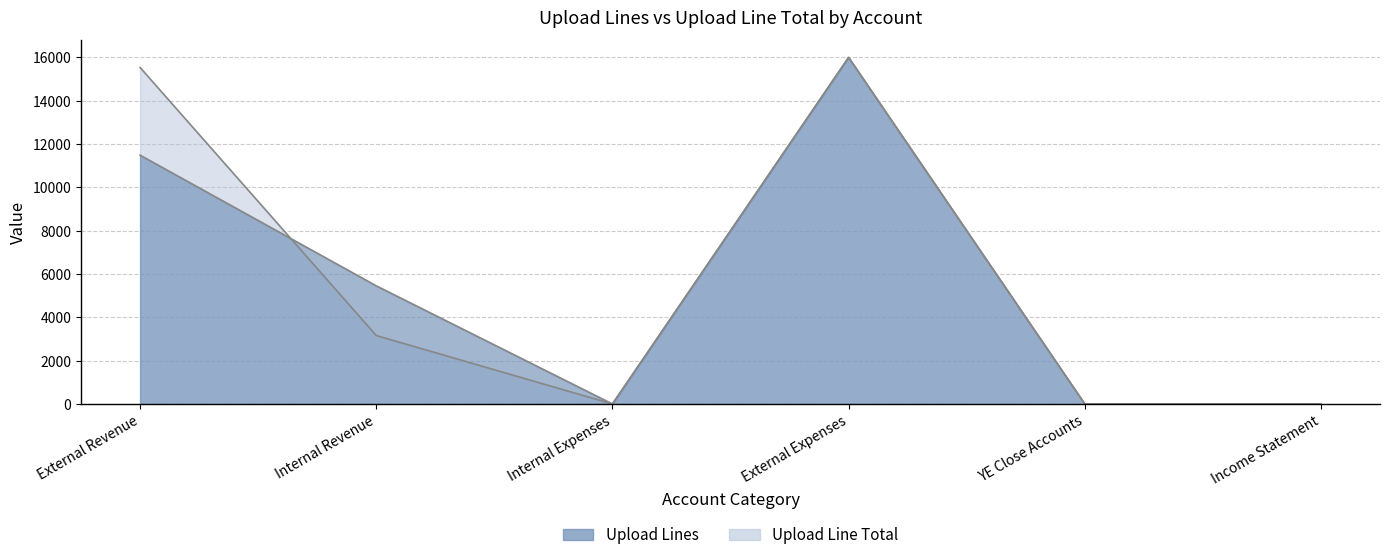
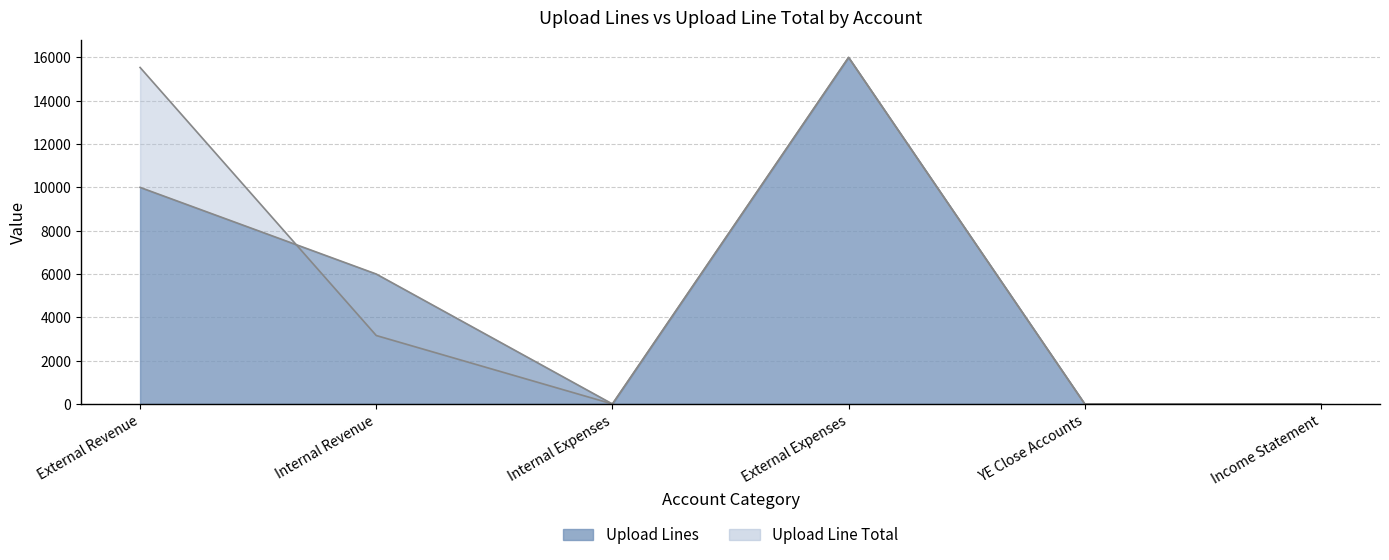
  {
    "Upload Line Total": {
      "External Revenue": 15500,
      "Internal Revenue": 3200
    },
    "Upload Lines": {
-     "External Revenue": 11500,
-     "Internal Revenue": 5500
+     "External Revenue": 10000,
+     "Internal Revenue": 6000
    }
  }
